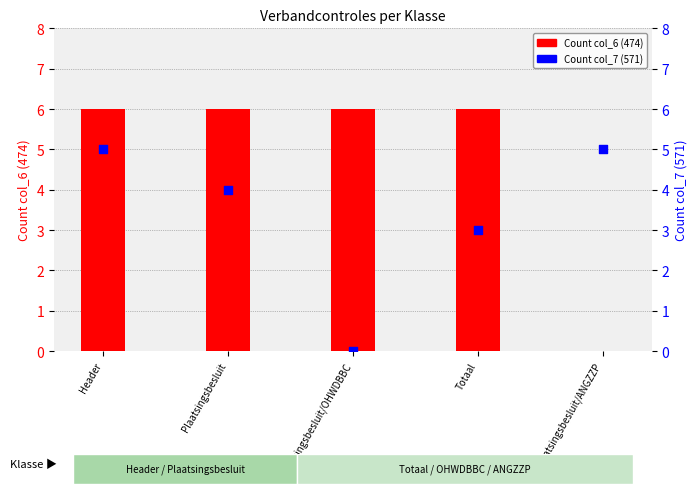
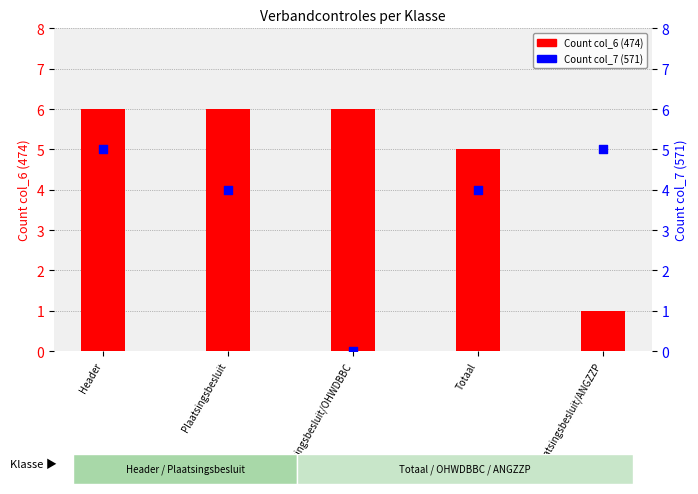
  {
    "Count col_6 (474)": {
      "Header": 6,
      "Plaatsingsbesluit": 6,
      "Plaatsingsbesluit/OHWDBBC": 6,
-     "Totaal": 6,
-     "Plaatsingsbesluit/ANGZZP": 0
+     "Totaal": 5,
+     "Plaatsingsbesluit/ANGZZP": 1
    },
    "Count col_7 (571)": {
-     "Totaal": 3
+     "Totaal": 4
    }
  }
